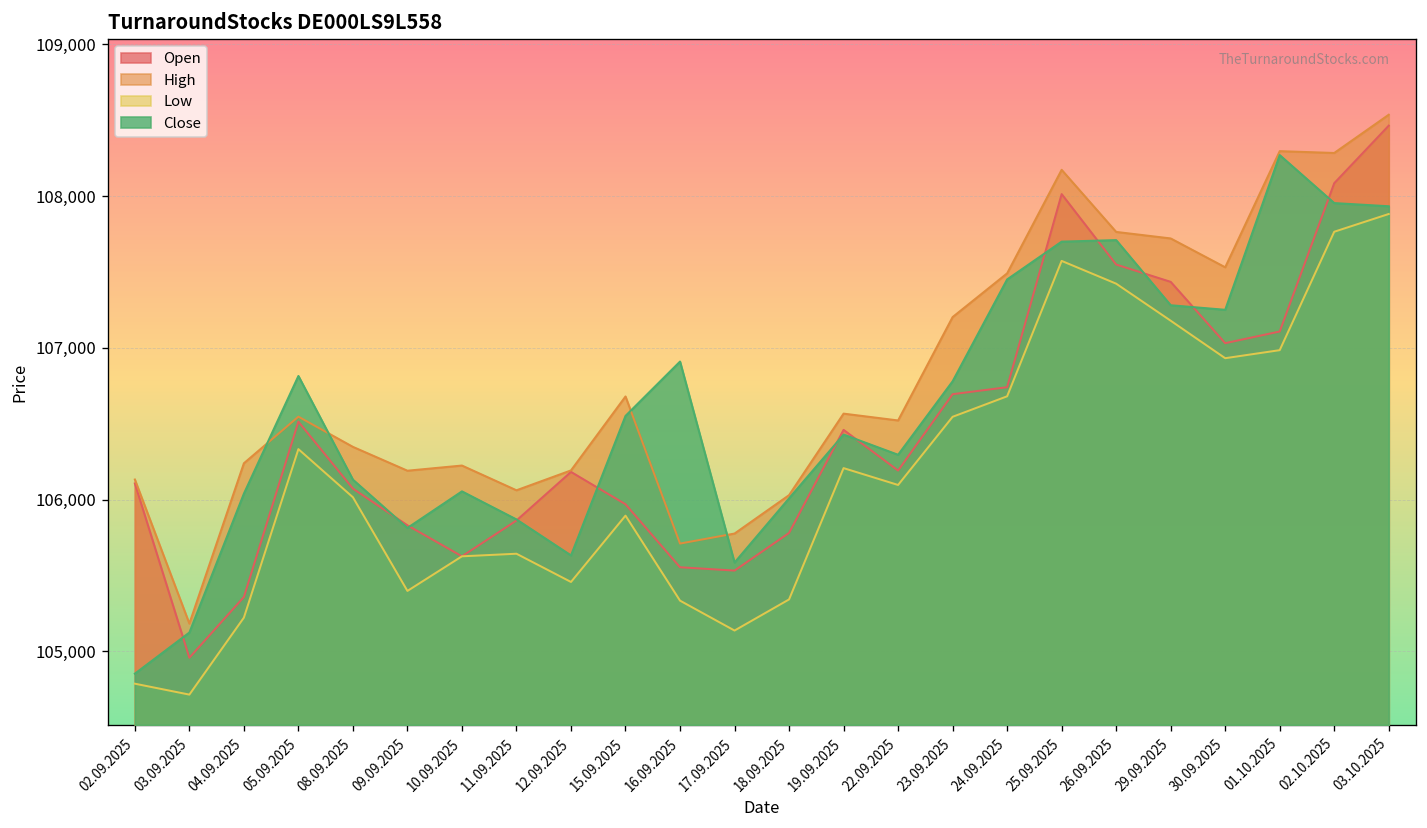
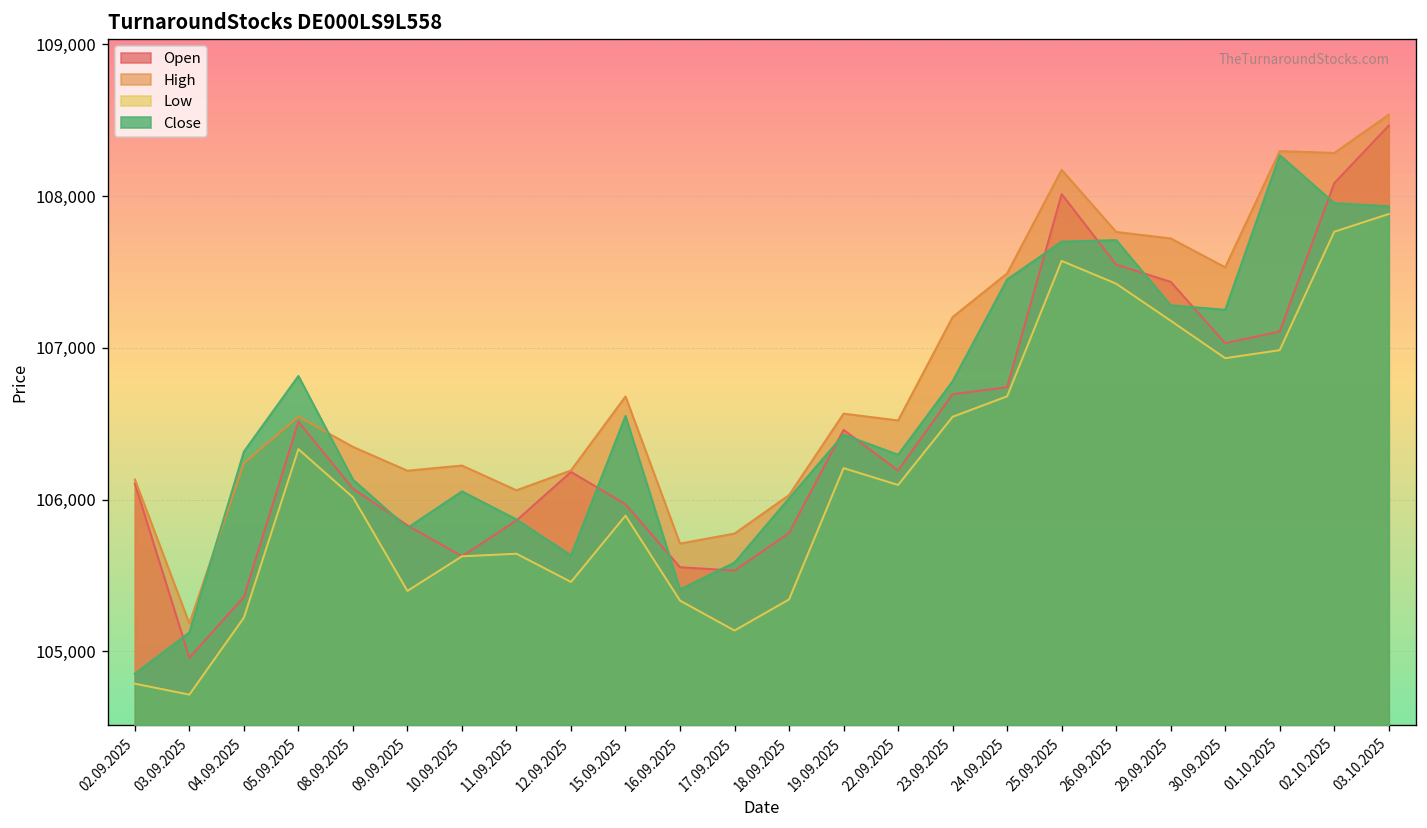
  {
    "Close": {
      "02.09.2025": "104,850",
      "03.09.2025": "105,130",
-     "04.09.2025": "106,040",
+     "04.09.2025": "106,320",
      "05.09.2025": "106,820",
      "08.09.2025": "106,130",
      "10.09.2025": "106,060",
      "12.09.2025": "105,630",
      "15.09.2025": "106,550",
-     "16.09.2025": "106,910",
+     "16.09.2025": "105,410",
      "17.09.2025": "105,590",
      "18.09.2025": "106,010",
      "19.09.2025": "106,430",
      "22.09.2025": "106,300",
      "23.09.2025": "106,780",
      "24.09.2025": "107,450",
      "25.09.2025": "107,700",
      "26.09.2025": "107,710",
      "29.09.2025": "107,280",
      "30.09.2025": "107,250",
      "01.10.2025": "108,270",
      "02.10.2025": "107,950",
      "03.10.2025": "107,930"
    }
  }
